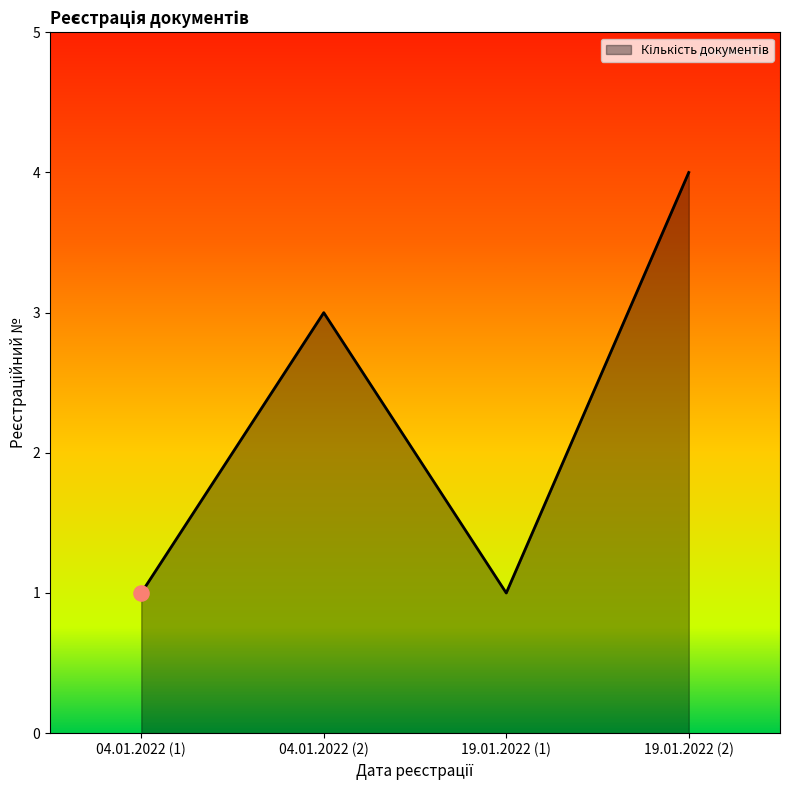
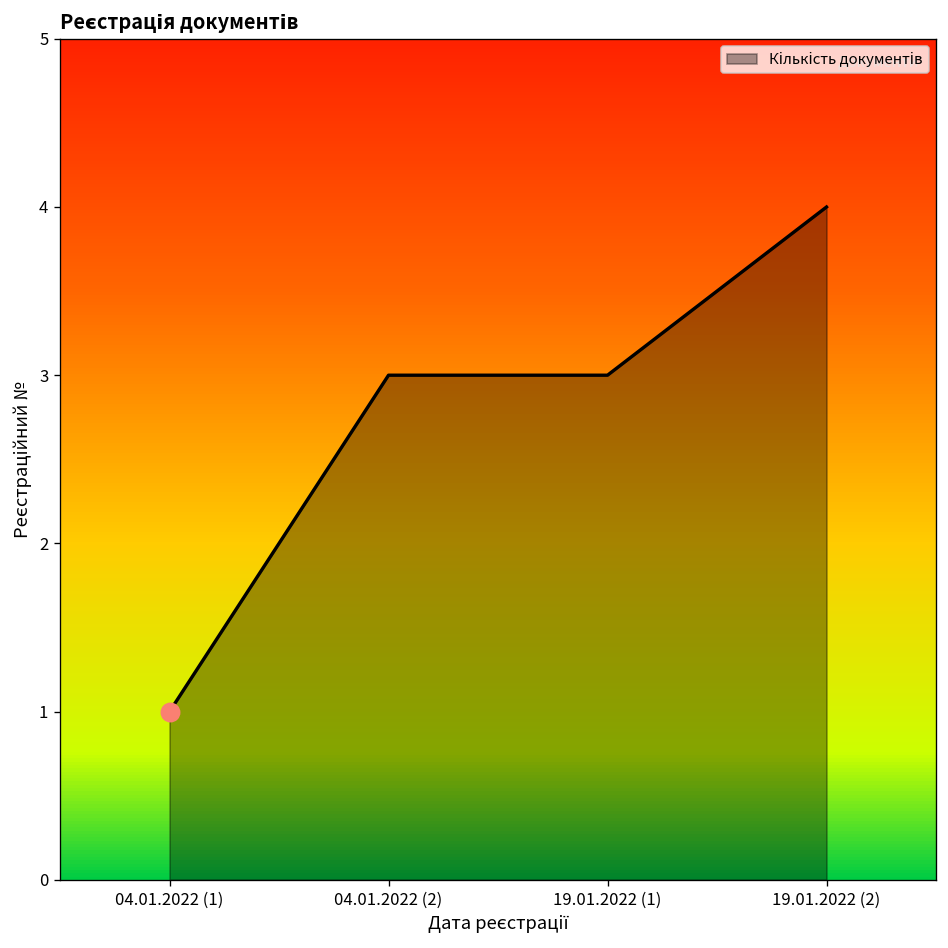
  {
    "Кількість документів": {
      "04.01.2022 (2)": 3,
-     "19.01.2022 (1)": 1,
+     "19.01.2022 (1)": 3,
      "19.01.2022 (2)": 4
    }
  }
